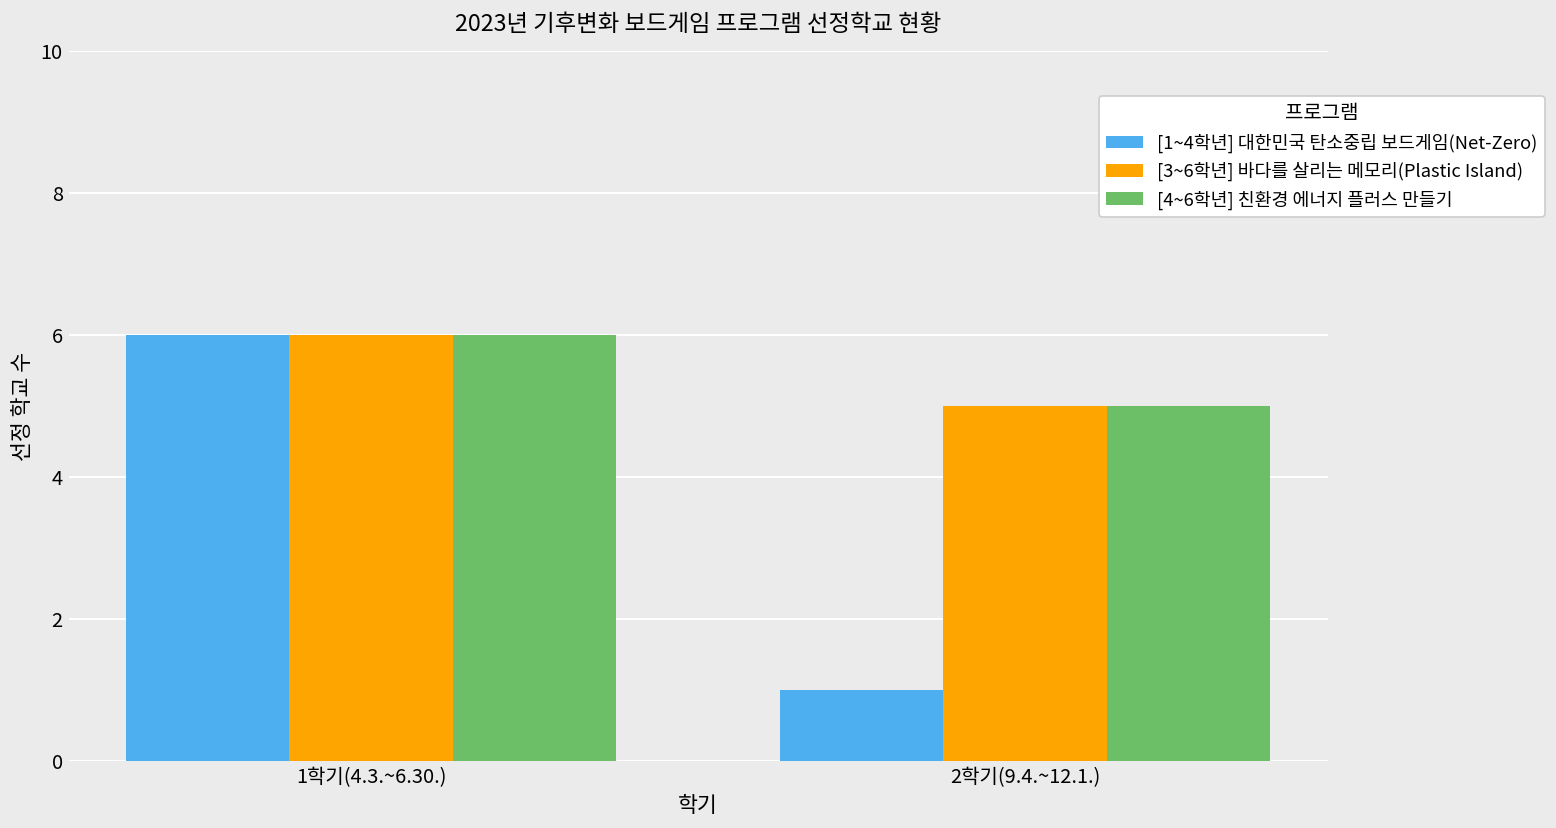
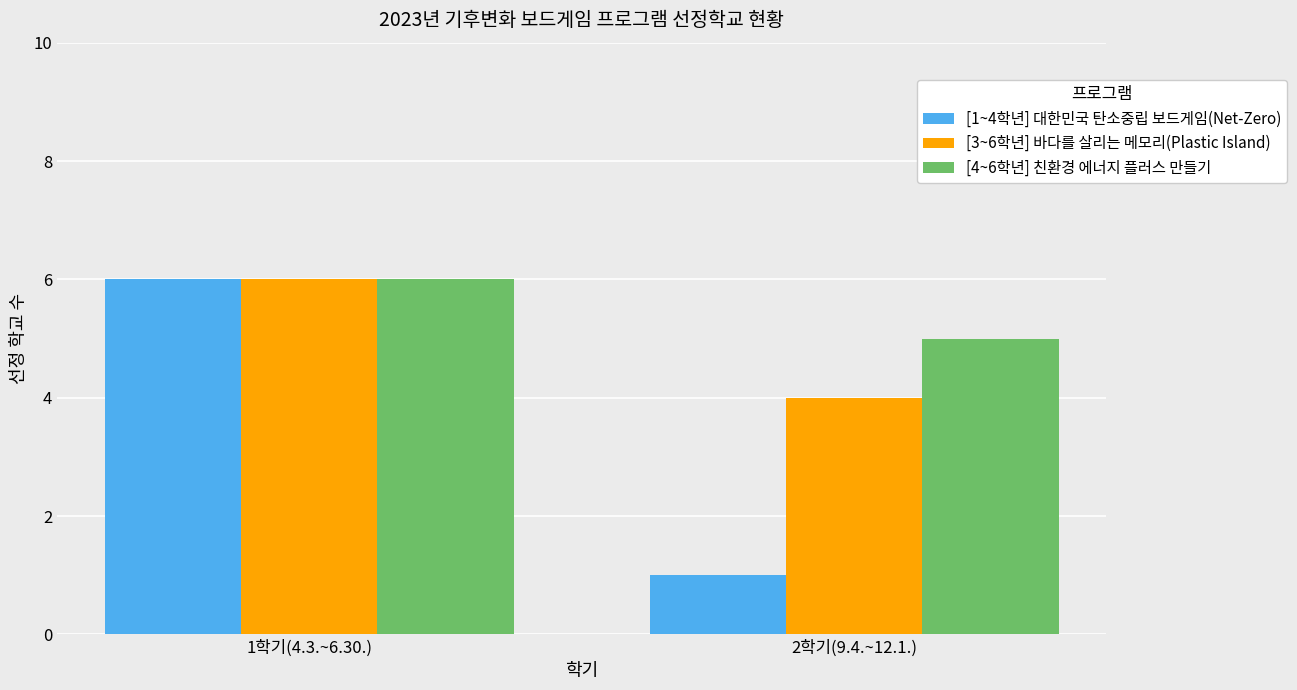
  {
    "[1~4학년] 대한민국 탄소중립 보드게임(Net-Zero)": {
      "1학기(4.3.~6.30.)": 6,
      "2학기(9.4.~12.1.)": 1
    },
    "[3~6학년] 바다를 살리는 메모리(Plastic Island)": {
      "1학기(4.3.~6.30.)": 6,
-     "2학기(9.4.~12.1.)": 5
+     "2학기(9.4.~12.1.)": 4
    },
    "[4~6학년] 친환경 에너지 플러스 만들기": {
      "1학기(4.3.~6.30.)": 6,
      "2학기(9.4.~12.1.)": 5
    }
  }
